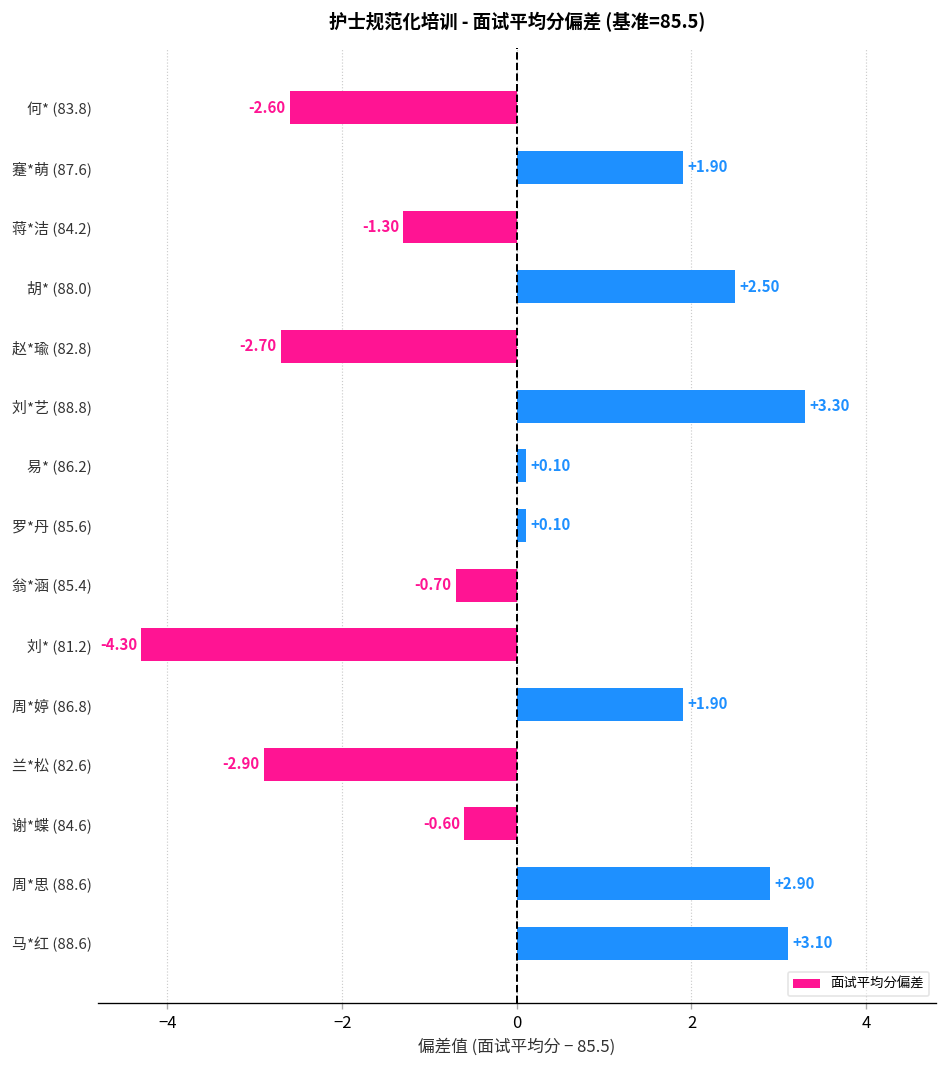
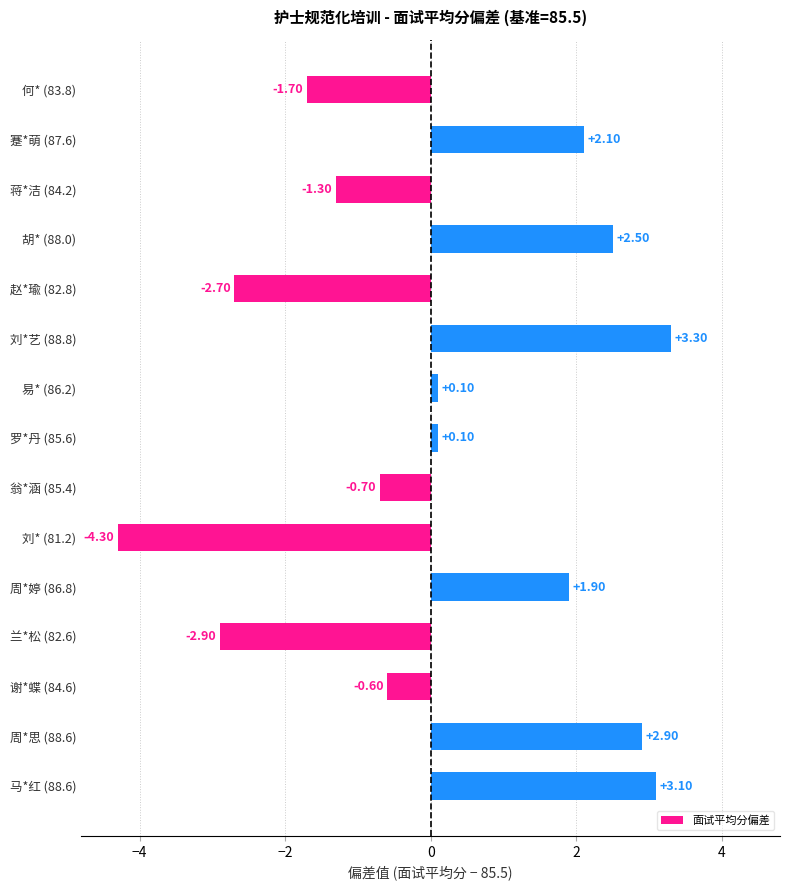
  {
-   "何* (83.8)": "-2.60",
-   "蹇*萌 (87.6)": "+1.90",
+   "何* (83.8)": "-1.70",
+   "蹇*萌 (87.6)": "+2.10",
    "蒋*洁 (84.2)": "-1.30",
    "胡* (88.0)": "+2.50",
    "赵*瑜 (82.8)": "-2.70",
    "刘*艺 (88.8)": "+3.30",
    "易* (86.2)": "+0.10",
    "罗*丹 (85.6)": "+0.10",
    "翁*涵 (85.4)": "-0.70",
    "刘* (81.2)": "-4.30",
    "周*婷 (86.8)": "+1.90",
    "兰*松 (82.6)": "-2.90",
    "谢*蝶 (84.6)": "-0.60",
    "周*思 (88.6)": "+2.90",
    "马*红 (88.6)": "+3.10"
  }
